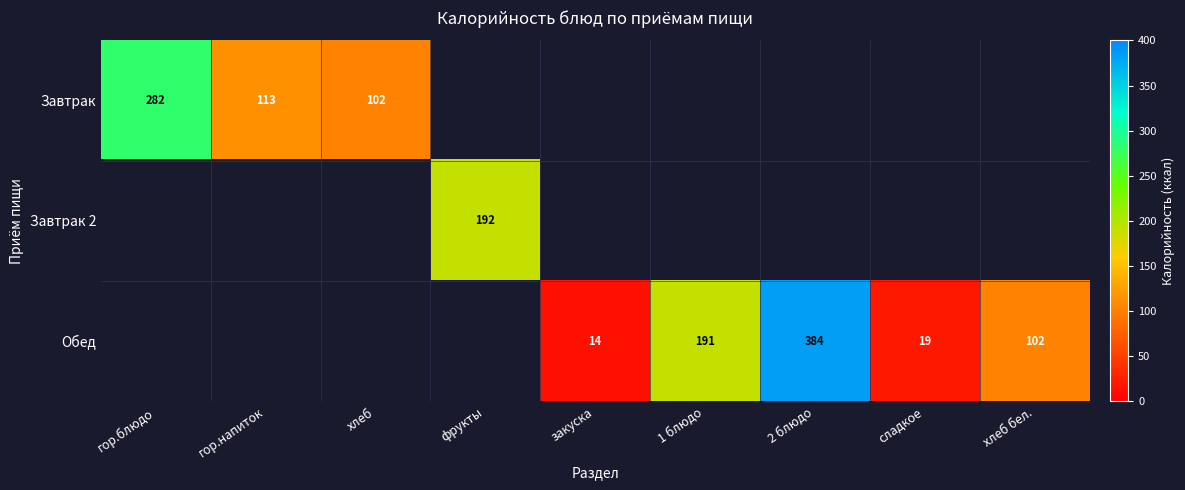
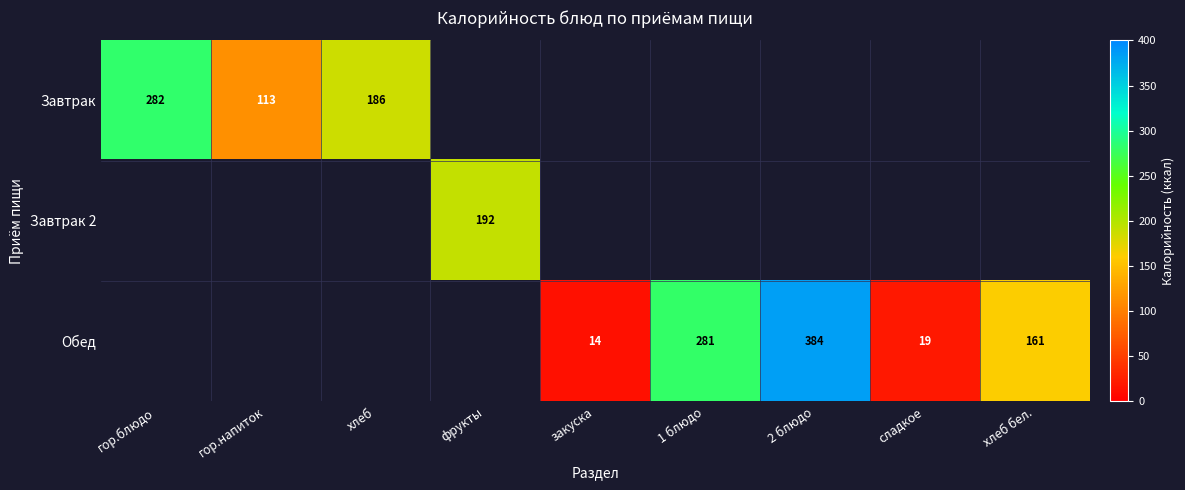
  {
    "Завтрак": {
      "гор.блюдо": 282,
      "гор.напиток": 113,
-     "хлеб": 102
+     "хлеб": 186
    },
    "Завтрак 2": {
      "фрукты": 192
    },
    "Обед": {
      "закуска": 14,
-     "1 блюдо": 191,
+     "1 блюдо": 281,
      "2 блюдо": 384,
      "сладкое": 19,
-     "хлеб бел.": 102
+     "хлеб бел.": 161
    }
  }
